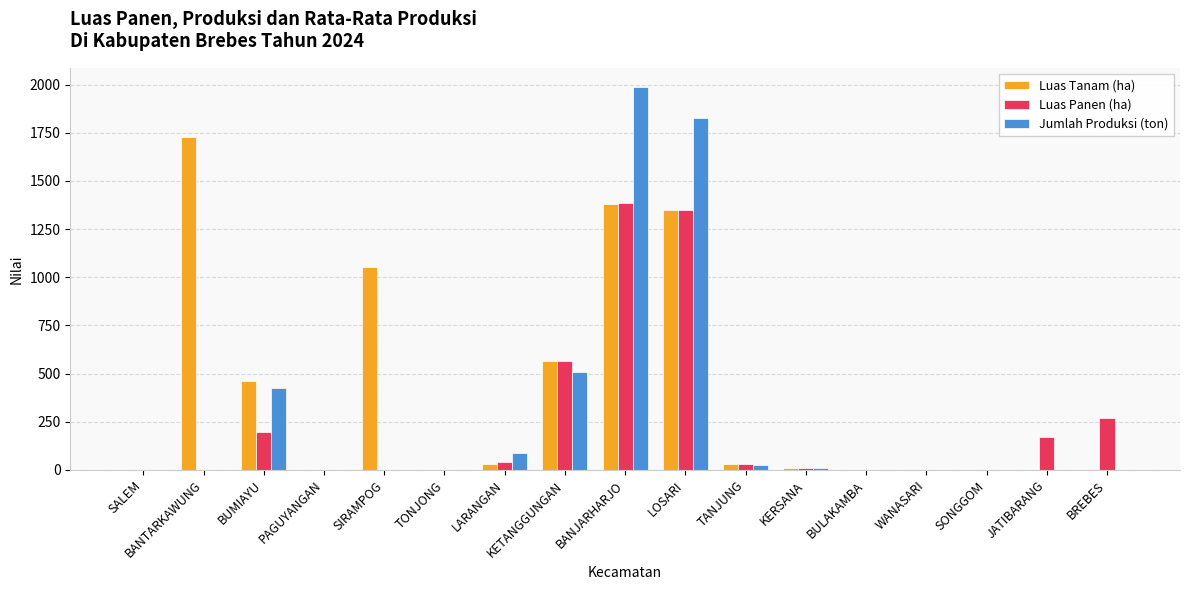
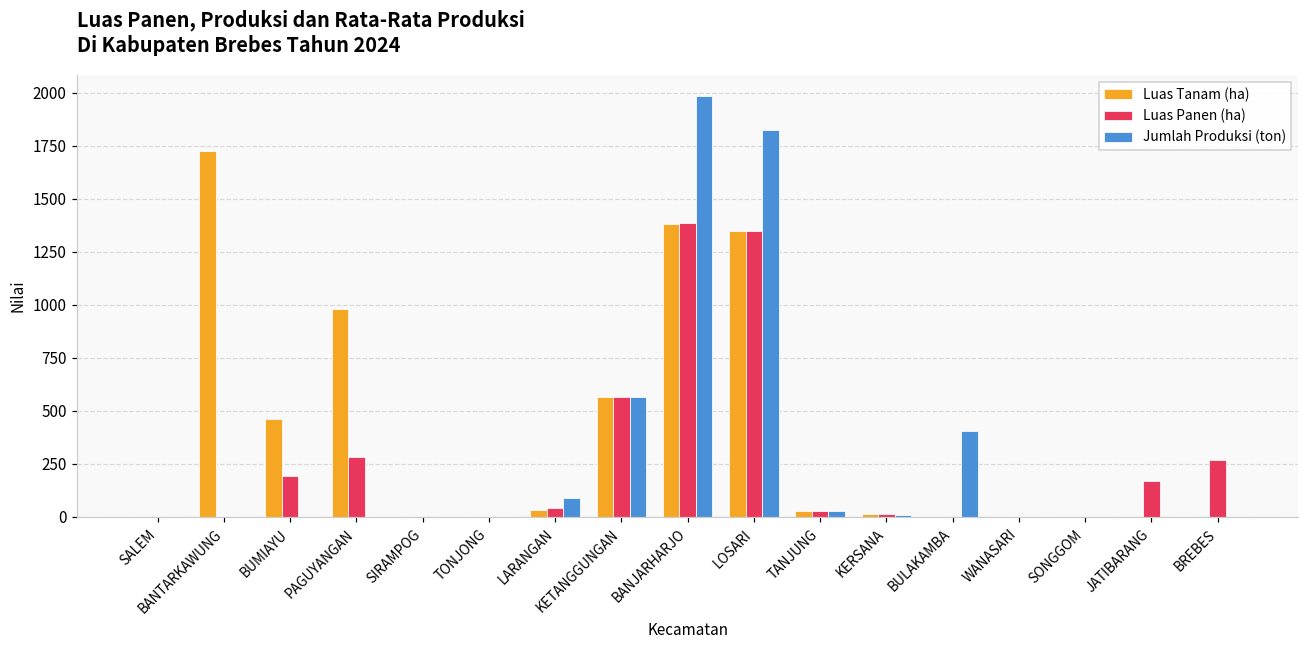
  {
    "Luas Tanam (ha)": {
      "SALEM": 0,
      "BANTARKAWUNG": 1730,
      "BUMIAYU": 460,
-     "PAGUYANGAN": 0,
-     "SIRAMPOG": 1050,
+     "PAGUYANGAN": 980,
+     "SIRAMPOG": 0,
      "TONJONG": 0,
      "LARANGAN": 30,
      "KETANGGUNGAN": 560,
      "BANJARHARJO": 1380,
      "LOSARI": 1350,
      "TANJUNG": 30,
      "BULAKAMBA": 0,
      "WANASARI": 0,
      "SONGGOM": 0,
      "JATIBARANG": 0,
      "BREBES": 0
    },
    "Luas Panen (ha)": {
      "SALEM": 0,
      "BANTARKAWUNG": 0,
      "BUMIAYU": 190,
-     "PAGUYANGAN": 0,
+     "PAGUYANGAN": 280,
      "SIRAMPOG": 0,
      "TONJONG": 0,
      "LARANGAN": 40,
      "KETANGGUNGAN": 560,
      "BANJARHARJO": 1390,
      "LOSARI": 1350,
      "TANJUNG": 30,
      "BULAKAMBA": 0,
      "WANASARI": 0,
      "SONGGOM": 0,
      "JATIBARANG": 170,
      "BREBES": 270
    },
    "Jumlah Produksi (ton)": {
      "SALEM": 0,
      "BANTARKAWUNG": 0,
-     "BUMIAYU": 430,
+     "BUMIAYU": 0,
      "PAGUYANGAN": 0,
      "SIRAMPOG": 0,
      "TONJONG": 0,
      "LARANGAN": 90,
-     "KETANGGUNGAN": 510,
+     "KETANGGUNGAN": 560,
      "BANJARHARJO": 1990,
      "LOSARI": 1820,
      "TANJUNG": 30,
-     "BULAKAMBA": 0,
+     "BULAKAMBA": 400,
      "WANASARI": 0,
      "SONGGOM": 0,
      "JATIBARANG": 0,
      "BREBES": 0
    }
  }
